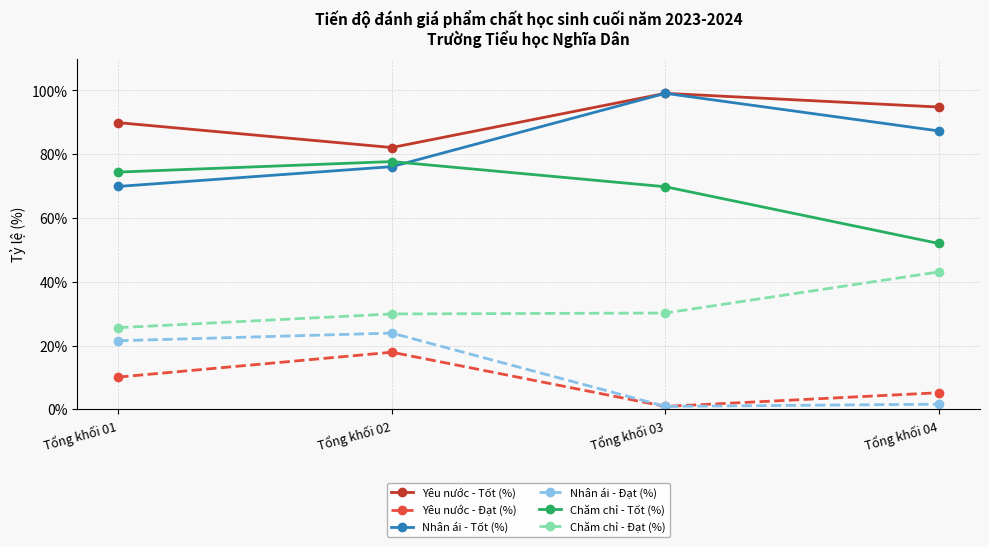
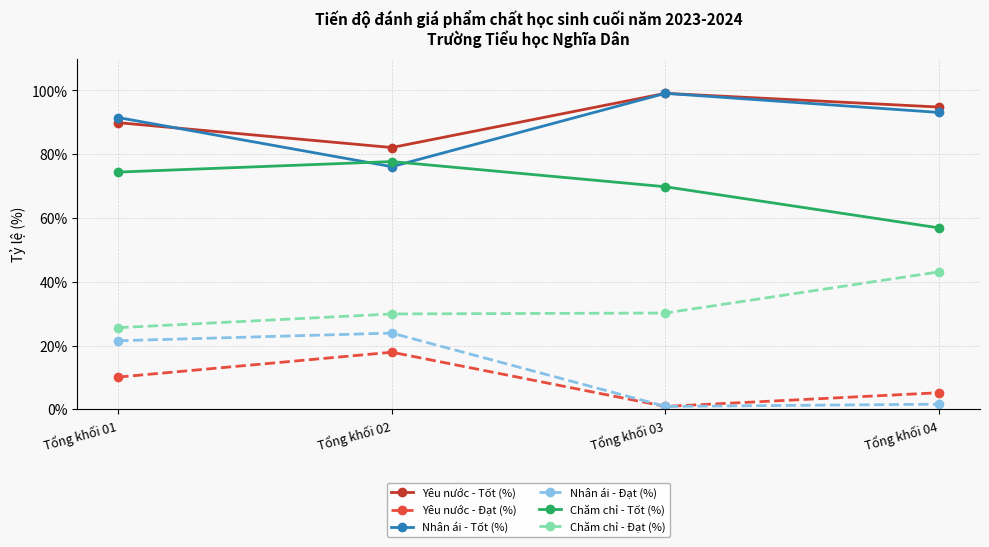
  {
    "Nhân ái - Tốt (%)": {
-     "Tổng khối 01": "70%",
+     "Tổng khối 01": "92%",
      "Tổng khối 02": "76%",
-     "Tổng khối 04": "87%"
+     "Tổng khối 04": "93%"
    },
    "Nhân ái - Đạt (%)": {
      "Tổng khối 01": "22%",
      "Tổng khối 02": "24%",
      "Tổng khối 04": "2%"
    },
    "Chăm chỉ - Tốt (%)": {
      "Tổng khối 01": "74%",
      "Tổng khối 02": "78%",
      "Tổng khối 03": "70%",
-     "Tổng khối 04": "52%"
+     "Tổng khối 04": "57%"
    },
    "Chăm chỉ - Đạt (%)": {
      "Tổng khối 01": "26%",
      "Tổng khối 02": "30%",
      "Tổng khối 03": "30%",
      "Tổng khối 04": "43%"
    }
  }
